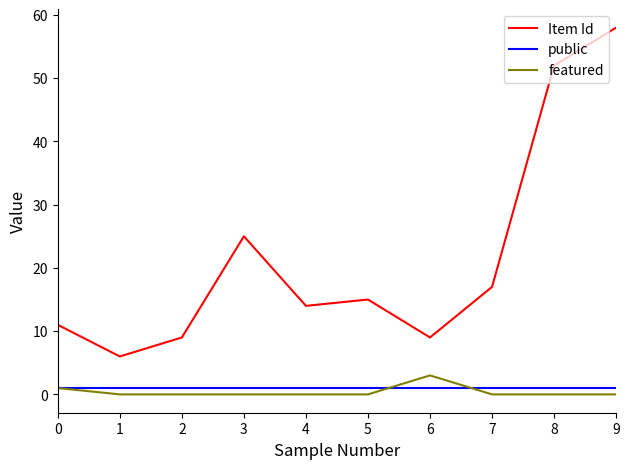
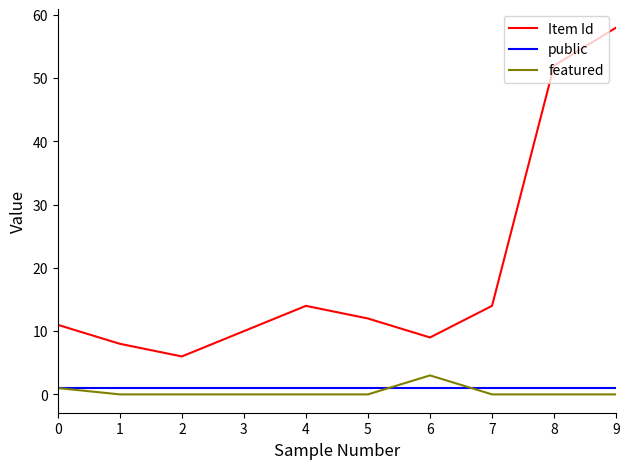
  {
    "Item Id": {
      "0": 11,
-     "1": 6,
-     "2": 9,
-     "3": 25,
+     "1": 8,
+     "2": 6,
+     "3": 10,
      "4": 14,
-     "5": 15,
+     "5": 12,
      "6": 9,
-     "7": 17,
+     "7": 14,
      "9": 58
    },
    "public": {
      "1": 1,
      "2": 1,
      "3": 1,
      "4": 1,
      "5": 1,
      "6": 1,
      "7": 1,
      "8": 1,
      "9": 1
    },
    "featured": {
      "1": 0,
      "2": 0,
      "3": 0,
      "4": 0,
      "5": 0,
      "6": 3,
      "7": 0,
      "8": 0,
      "9": 0
    }
  }
